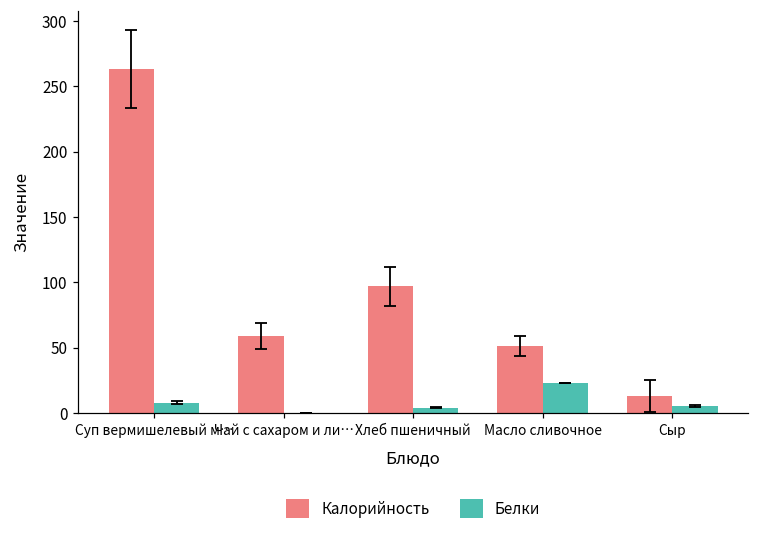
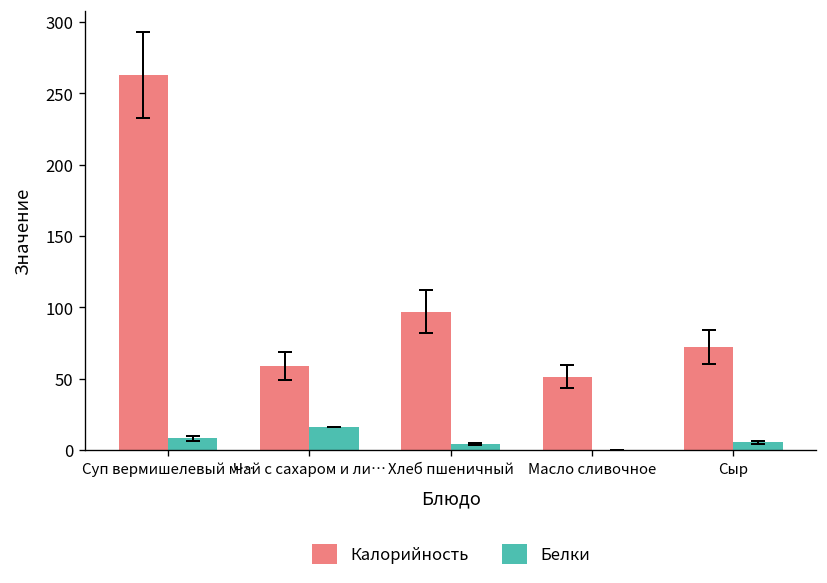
  {
    "Калорийность": {
      "Суп вермишелевый м…": 263,
      "Чай с сахаром и ли…": 59,
      "Хлеб пшеничный": 97,
      "Масло сливочное": 51,
-     "Сыр": 13
+     "Сыр": 72
    },
    "Белки": {
      "Суп вермишелевый м…": 8,
-     "Чай с сахаром и ли…": 0,
+     "Чай с сахаром и ли…": 16,
      "Хлеб пшеничный": 4,
-     "Масло сливочное": 23,
+     "Масло сливочное": 0,
      "Сыр": 5
    }
  }
